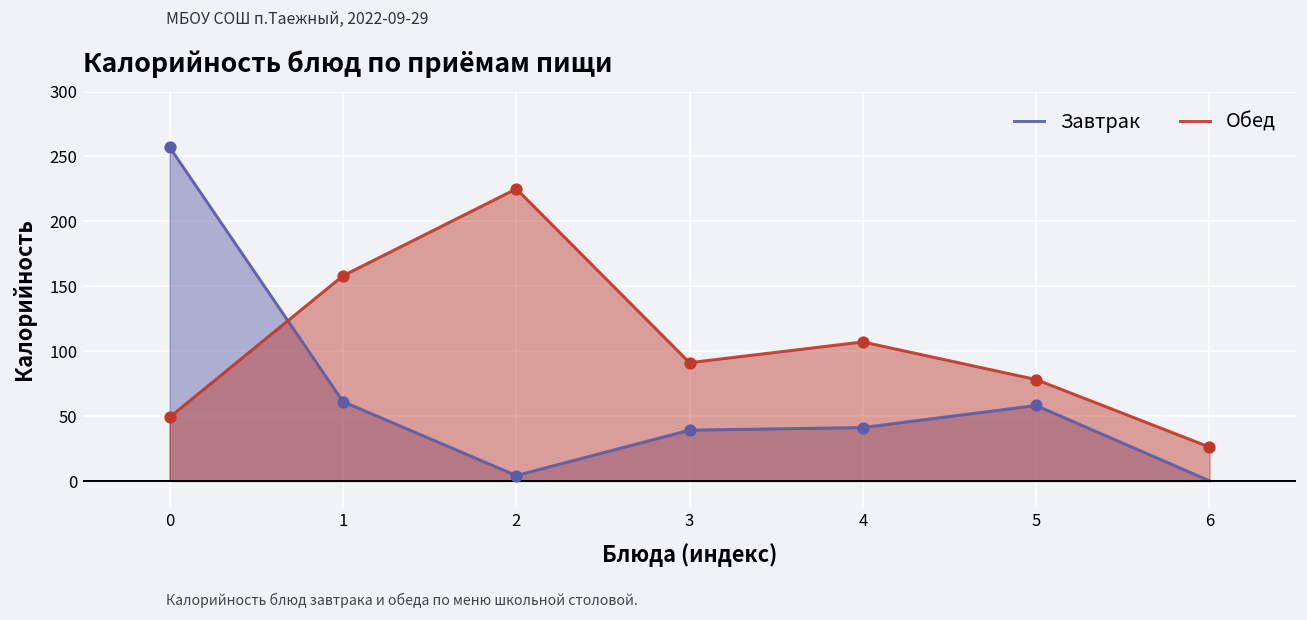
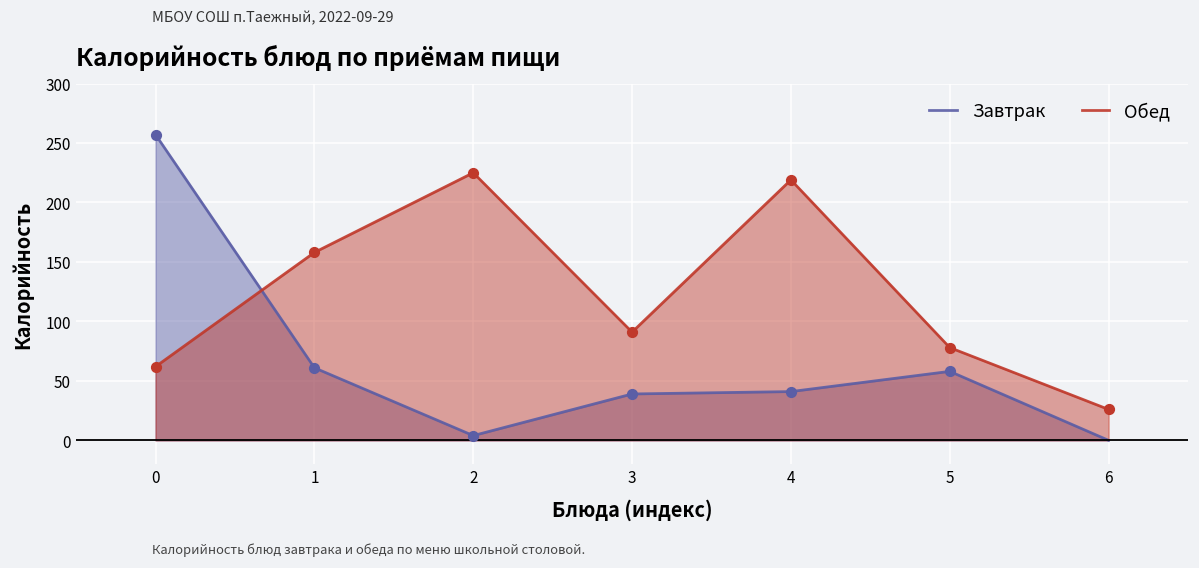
  {
    "Обед": {
-     "0": 49,
+     "0": 62,
      "1": 158,
      "2": 225,
      "3": 91,
-     "4": 107,
+     "4": 219,
      "5": 78,
      "6": 26
    }
  }
